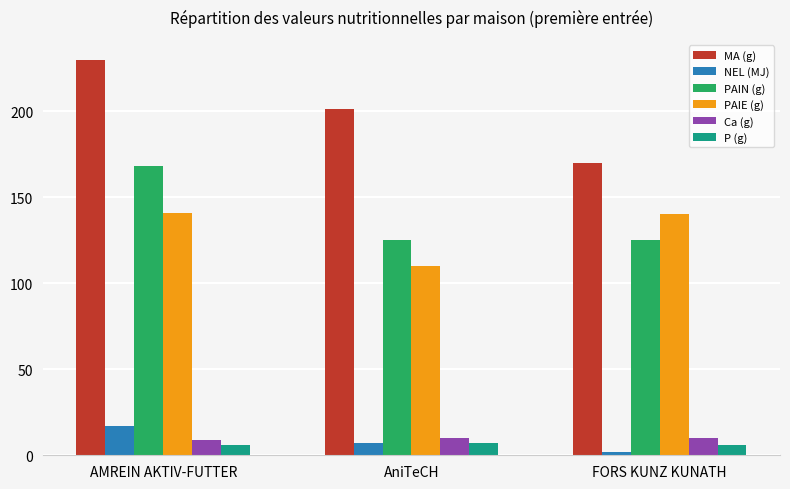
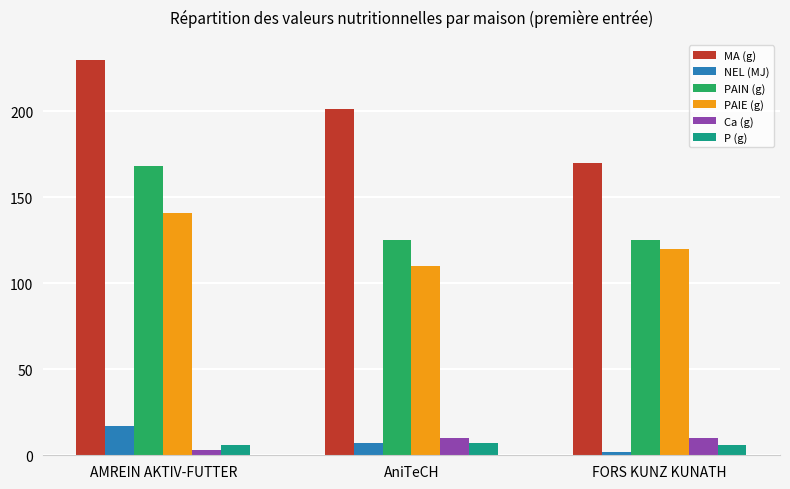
  {
    "MA (g)": {
      "AMREIN AKTIV-FUTTER": 230,
      "AniTeCH": 201,
      "FORS KUNZ KUNATH": 170
    },
    "NEL (MJ)": {
      "AMREIN AKTIV-FUTTER": 17,
      "AniTeCH": 7,
      "FORS KUNZ KUNATH": 2
    },
    "PAIE (g)": {
      "AMREIN AKTIV-FUTTER": 141,
      "AniTeCH": 110,
-     "FORS KUNZ KUNATH": 140
+     "FORS KUNZ KUNATH": 120
    },
    "Ca (g)": {
-     "AMREIN AKTIV-FUTTER": 9,
+     "AMREIN AKTIV-FUTTER": 3,
      "AniTeCH": 10,
      "FORS KUNZ KUNATH": 10
    }
  }
